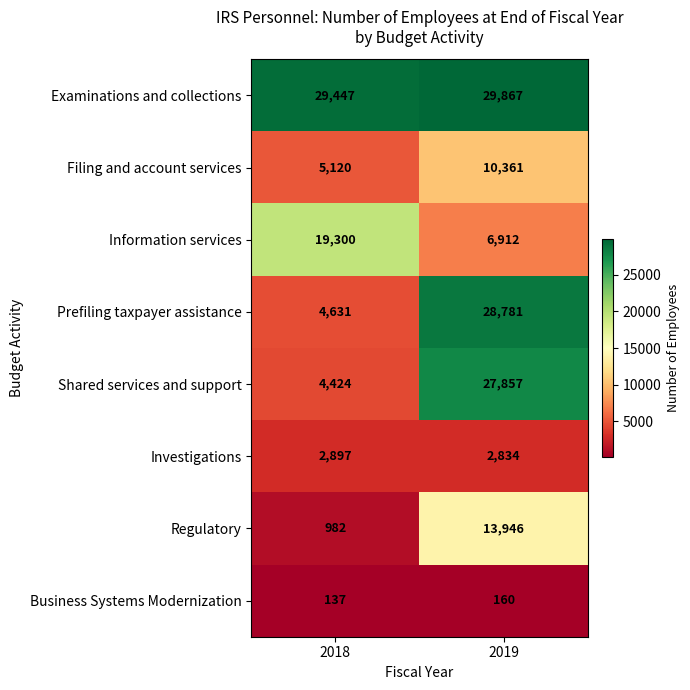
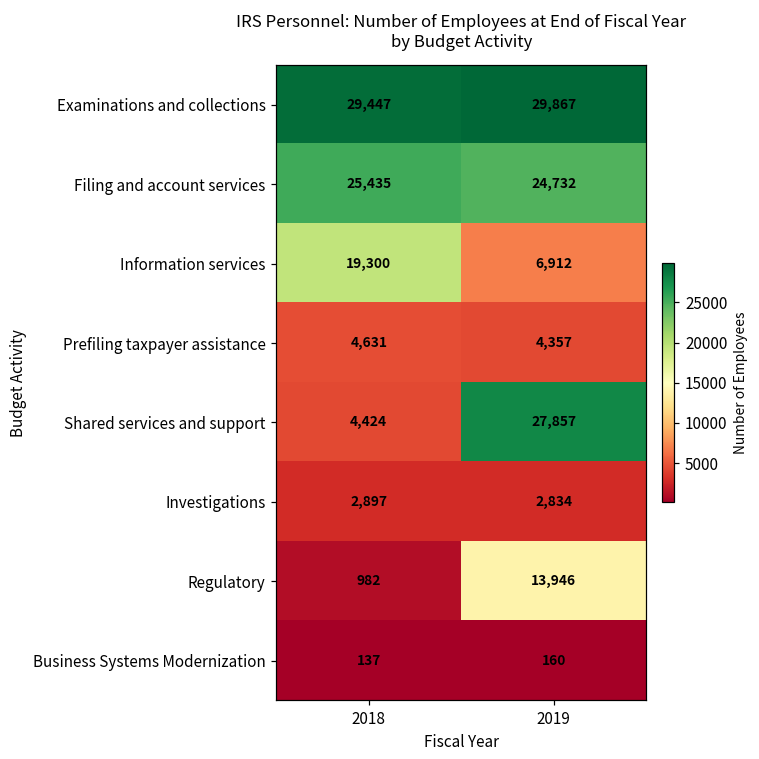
  {
    "Examinations and collections": {
      "2018": "29,447",
      "2019": "29,867"
    },
    "Filing and account services": {
-     "2018": "5,120",
-     "2019": "10,361"
+     "2018": "25,435",
+     "2019": "24,732"
    },
    "Information services": {
      "2018": "19,300",
      "2019": "6,912"
    },
    "Prefiling taxpayer assistance": {
      "2018": "4,631",
-     "2019": "28,781"
+     "2019": "4,357"
    },
    "Shared services and support": {
      "2018": "4,424",
      "2019": "27,857"
    },
    "Investigations": {
      "2018": "2,897",
      "2019": "2,834"
    },
    "Regulatory": {
      "2018": "982",
      "2019": "13,946"
    },
    "Business Systems Modernization": {
      "2018": "137",
      "2019": "160"
    }
  }
